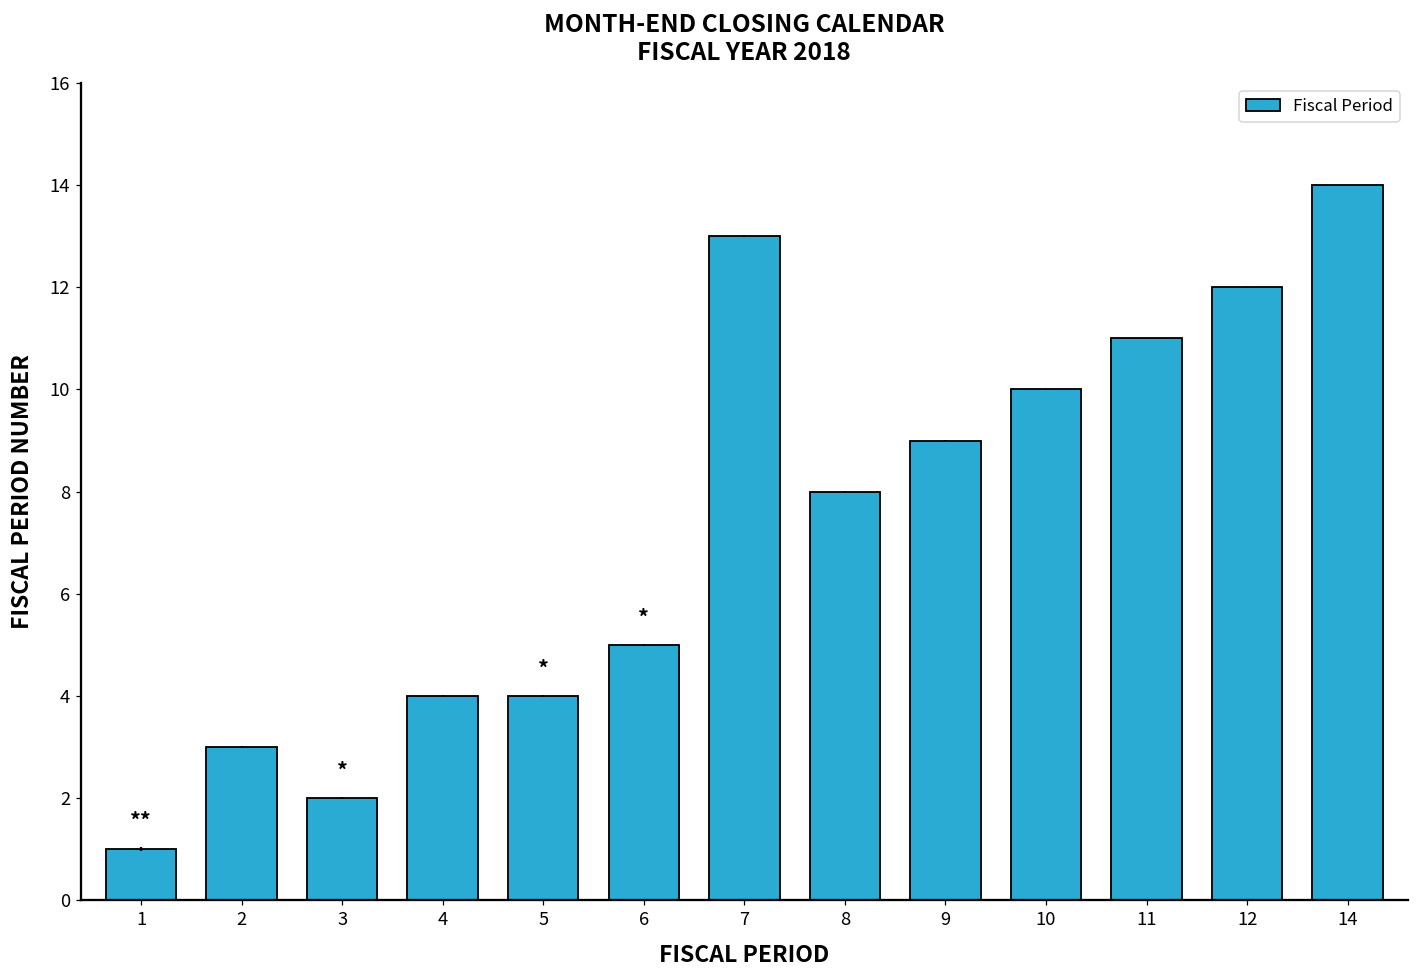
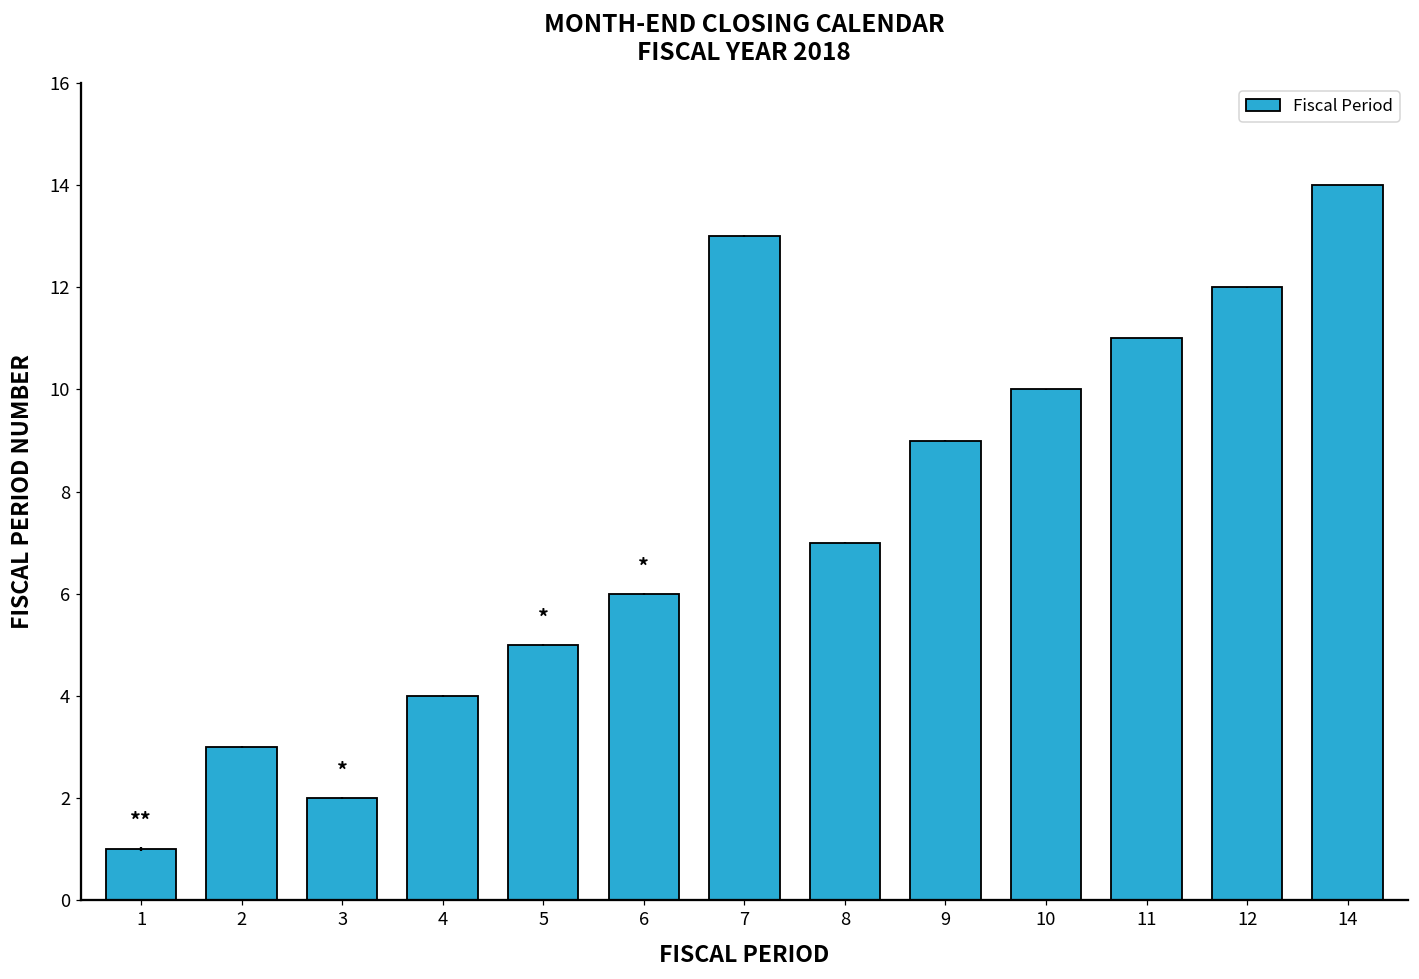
  {
    "1": 1,
    "2": 3,
    "3": 2,
    "4": 4,
-   "5": 4,
-   "6": 5,
+   "5": 5,
+   "6": 6,
    "7": 13,
-   "8": 8,
+   "8": 7,
    "9": 9,
    "10": 10,
    "11": 11,
    "12": 12,
    "14": 14
  }
